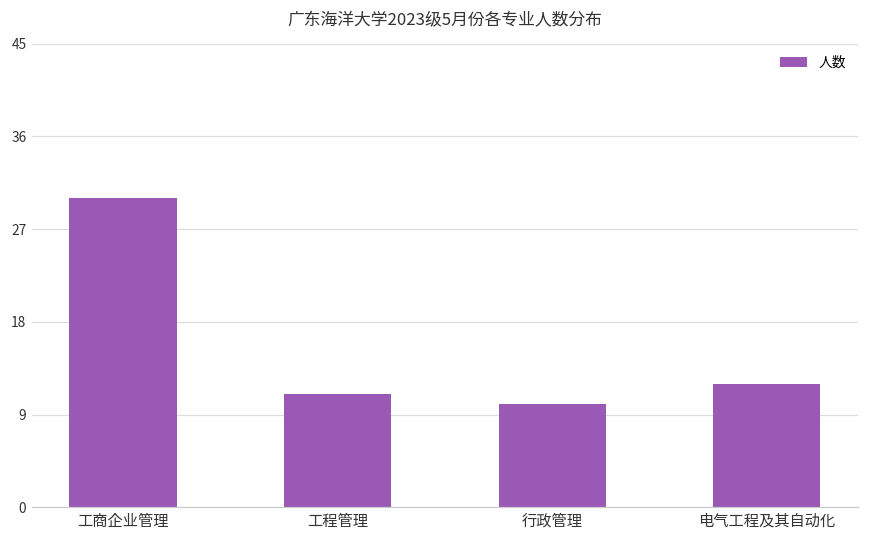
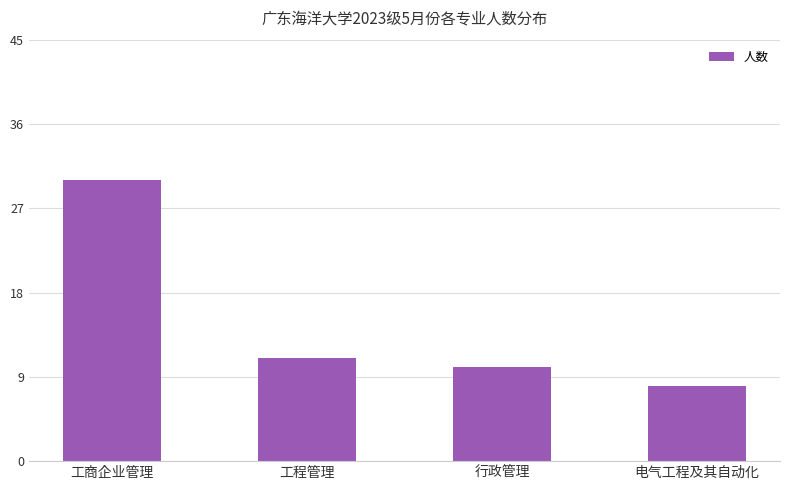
  {
    "工商企业管理": 30,
    "工程管理": 11,
    "行政管理": 10,
-   "电气工程及其自动化": 12
+   "电气工程及其自动化": 8
  }
